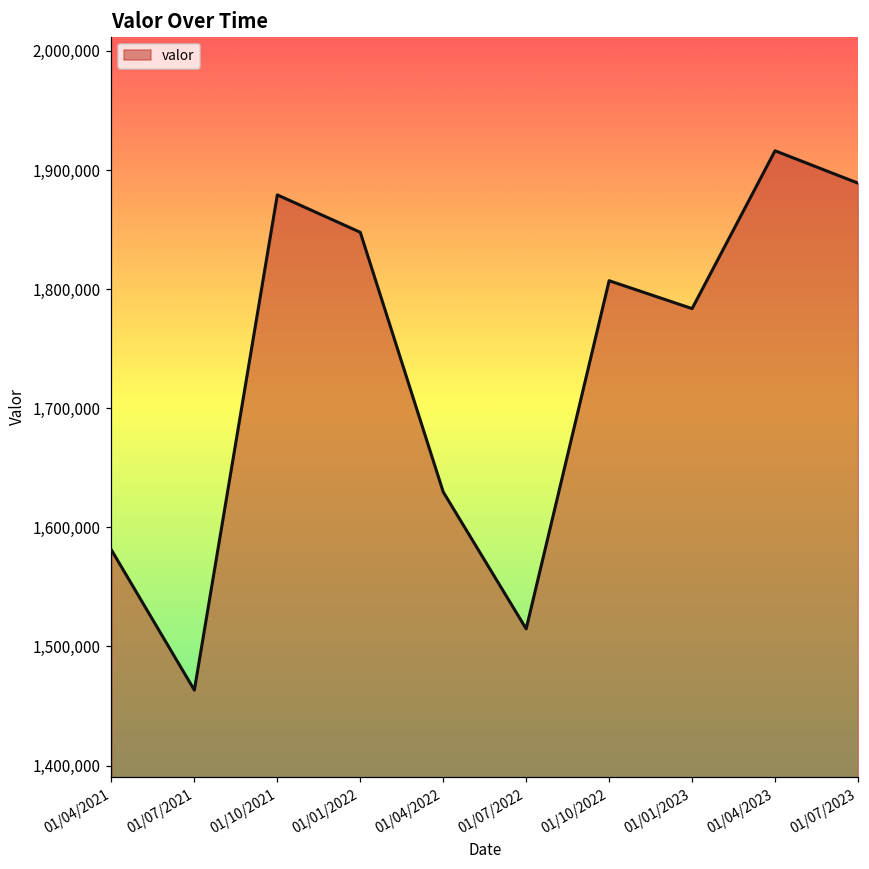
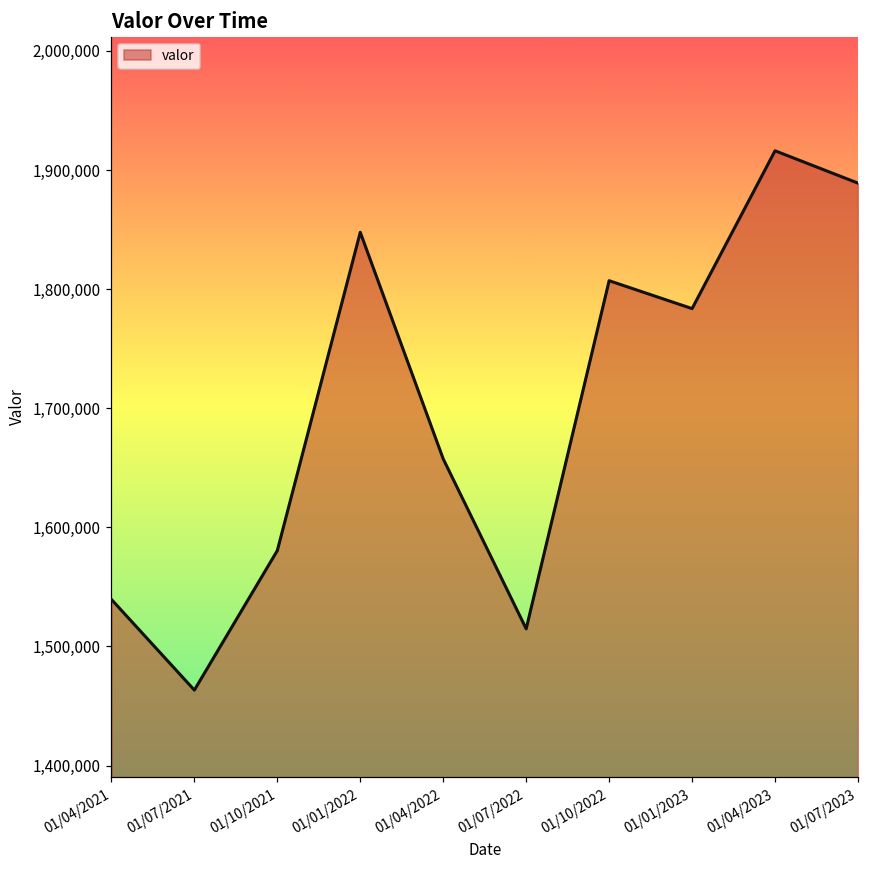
  {
-   "01/04/2021": "1,581,000",
+   "01/04/2021": "1,540,000",
    "01/07/2021": "1,463,000",
-   "01/10/2021": "1,879,000",
+   "01/10/2021": "1,580,000",
    "01/01/2022": "1,848,000",
-   "01/04/2022": "1,630,000",
+   "01/04/2022": "1,657,000",
    "01/07/2022": "1,515,000",
    "01/10/2022": "1,807,000",
    "01/01/2023": "1,784,000",
    "01/04/2023": "1,916,000",
    "01/07/2023": "1,889,000"
  }
